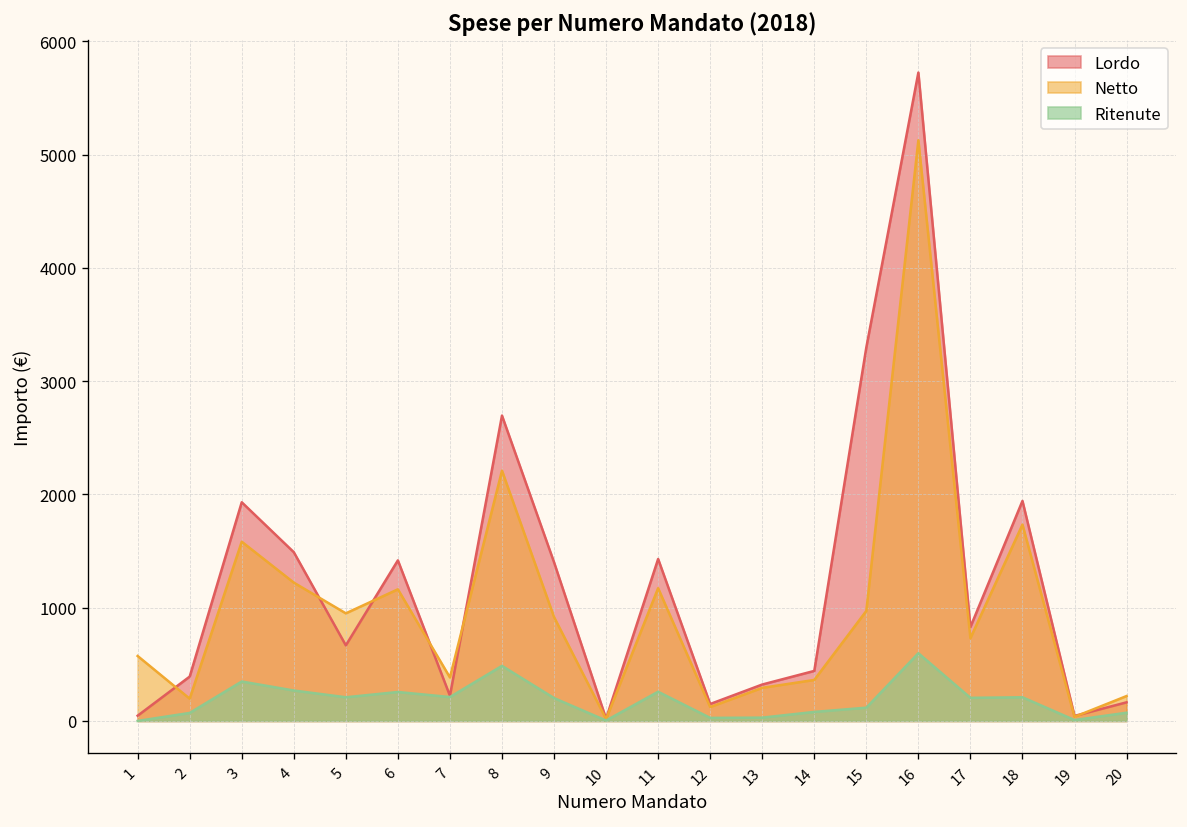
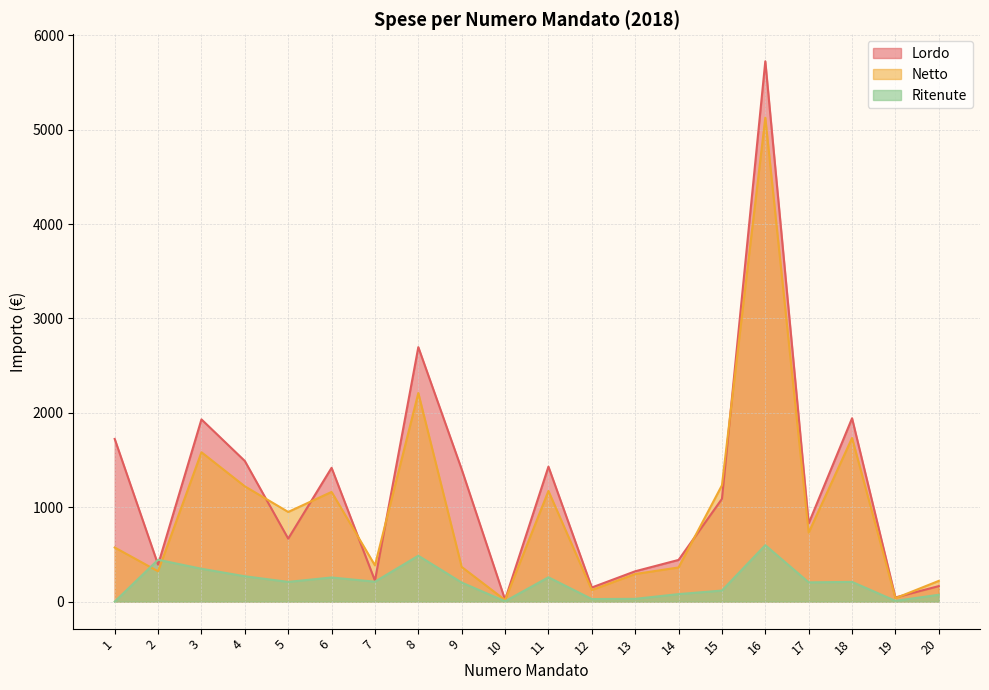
  {
    "Lordo": {
-     "1": 0,
+     "1": 1700,
      "2": 400,
      "3": 1900,
      "4": 1500,
      "5": 700,
      "6": 1400,
      "8": 2700,
      "9": 1400,
      "11": 1400,
      "13": 300,
      "14": 400,
-     "15": 3300,
+     "15": 1100,
      "16": 5700,
      "17": 800,
      "18": 1900,
      "20": 200
    },
    "Netto": {
      "1": 600,
-     "2": 200,
+     "2": 300,
      "3": 1600,
      "4": 1200,
      "5": 1000,
      "6": 1200,
      "7": 400,
      "8": 2200,
-     "9": 900,
+     "9": 400,
      "11": 1200,
      "13": 300,
      "14": 400,
-     "15": 1000,
+     "15": 1200,
      "16": 5100,
      "17": 700,
      "18": 1700,
      "20": 200
    },
    "Ritenute": {
      "1": 0,
-     "2": 100,
+     "2": 400,
      "3": 300,
      "4": 300,
      "5": 200,
      "6": 300,
      "8": 500,
      "9": 200,
      "11": 300,
      "12": 0,
      "13": 0,
      "14": 100,
      "15": 100,
      "16": 600,
      "17": 200,
      "18": 200,
      "19": 0,
      "20": 100
    }
  }
